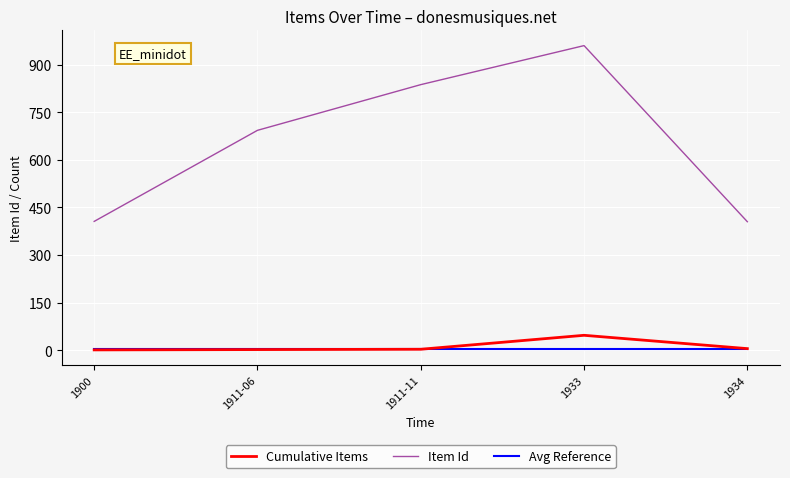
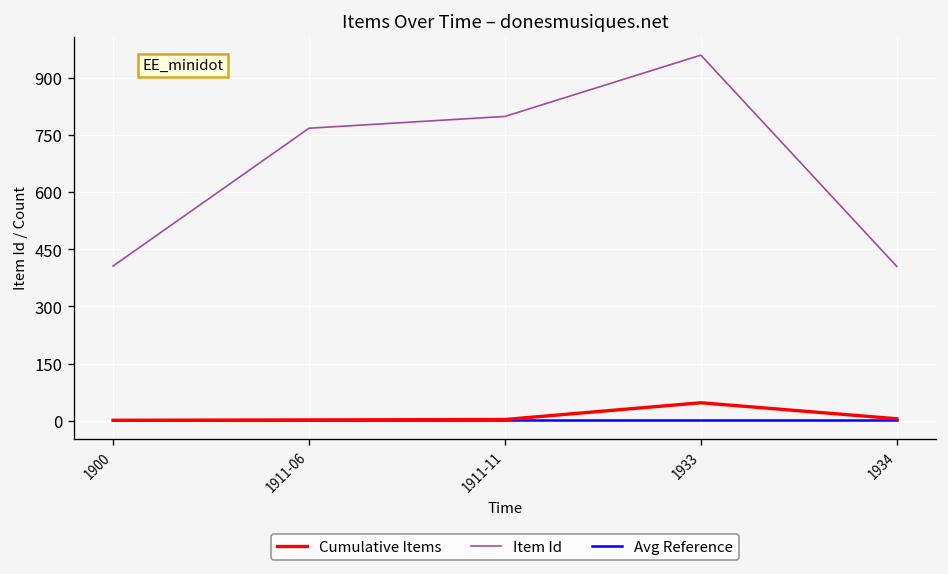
  {
    "Cumulative Items": {
      "1933": 50
    },
    "Item Id": {
      "1900": 410,
-     "1911-06": 690,
-     "1911-11": 840,
+     "1911-06": 770,
+     "1911-11": 800,
      "1933": 960,
      "1934": 410
    },
    "Avg Reference": {
      "1933": 0
    }
  }
